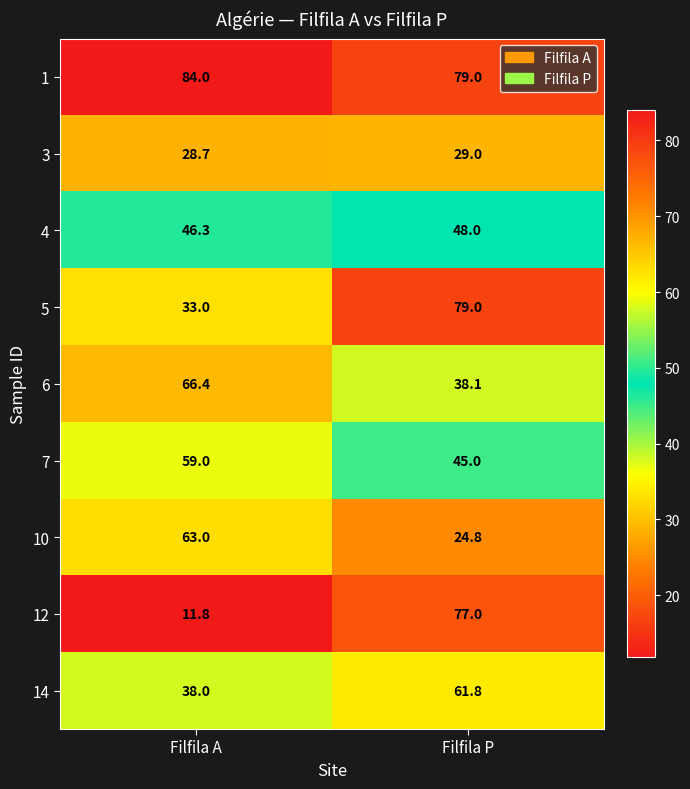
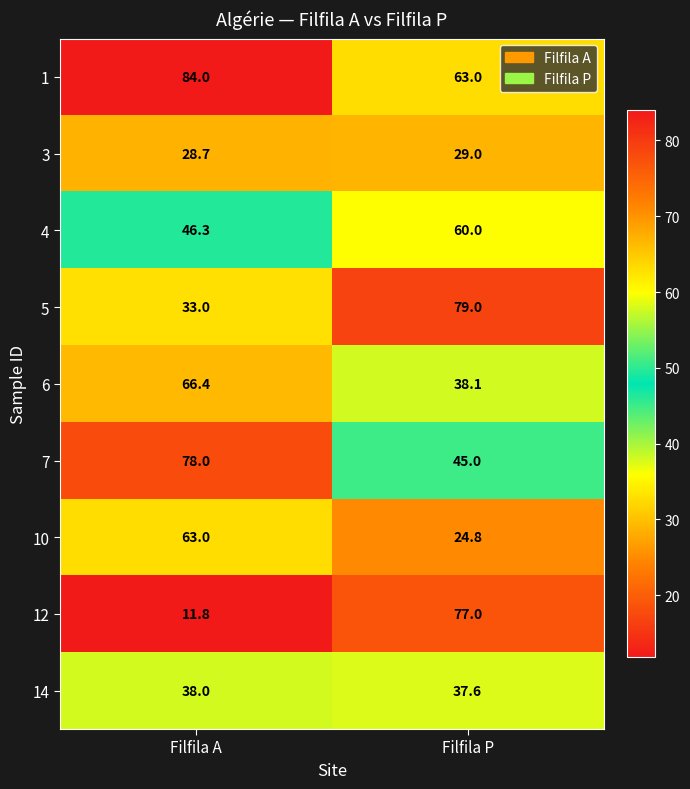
  {
    "1": {
      "Filfila A": 84.0,
-     "Filfila P": 79.0
+     "Filfila P": 63.0
    },
    "3": {
      "Filfila A": 28.7,
      "Filfila P": 29.0
    },
    "4": {
      "Filfila A": 46.3,
-     "Filfila P": 48.0
+     "Filfila P": 60.0
    },
    "5": {
      "Filfila A": 33.0,
      "Filfila P": 79.0
    },
    "6": {
      "Filfila A": 66.4,
      "Filfila P": 38.1
    },
    "7": {
-     "Filfila A": 59.0,
+     "Filfila A": 78.0,
      "Filfila P": 45.0
    },
    "10": {
      "Filfila A": 63.0,
      "Filfila P": 24.8
    },
    "12": {
      "Filfila A": 11.8,
      "Filfila P": 77.0
    },
    "14": {
      "Filfila A": 38.0,
-     "Filfila P": 61.8
+     "Filfila P": 37.6
    }
  }
